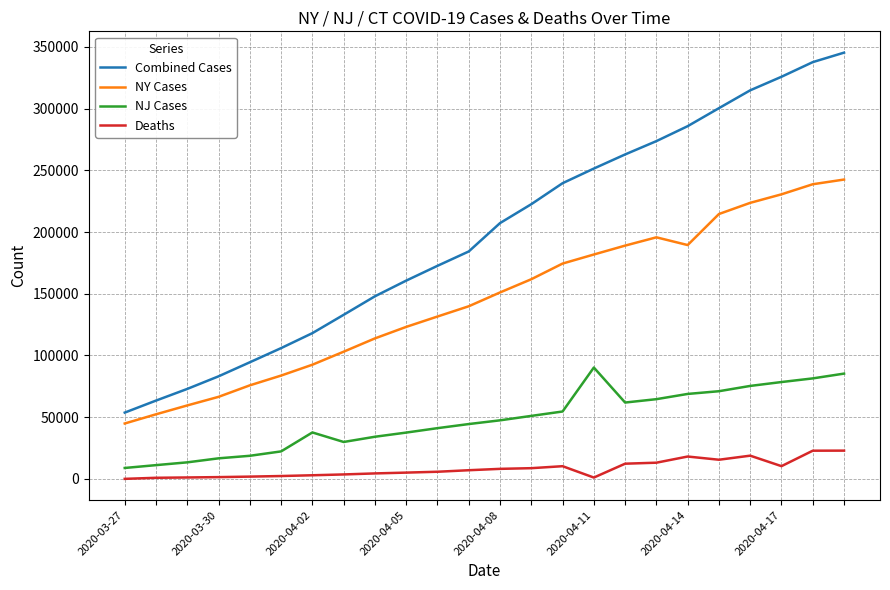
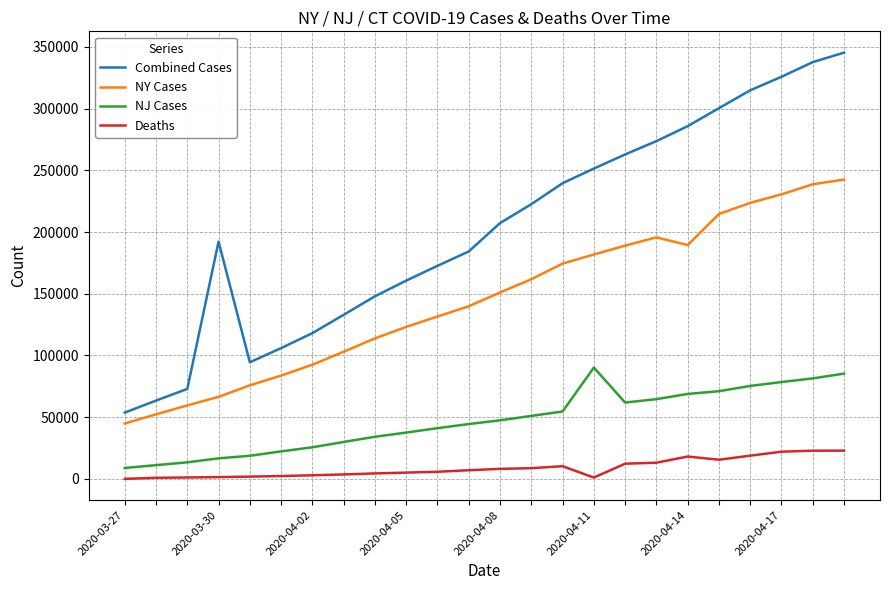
  {
    "Combined Cases": {
      "2020-03-27": 54000,
-     "2020-03-30": 83000,
+     "2020-03-30": 192000,
      "2020-04-02": 118000,
      "2020-04-05": 161000,
      "2020-04-08": 207000,
      "2020-04-11": 251000,
      "2020-04-14": 286000,
      "2020-04-17": 326000
    },
    "NY Cases": {
      "2020-03-27": 45000,
      "2020-03-30": 66000,
      "2020-04-02": 93000,
      "2020-04-05": 123000,
      "2020-04-08": 151000,
      "2020-04-11": 182000,
      "2020-04-14": 189000,
      "2020-04-17": 231000
    },
    "NJ Cases": {
      "2020-03-27": 9000,
      "2020-03-30": 17000,
-     "2020-04-02": 38000,
+     "2020-04-02": 26000,
      "2020-04-05": 38000,
      "2020-04-08": 47000,
      "2020-04-11": 90000,
      "2020-04-14": 69000,
      "2020-04-17": 78000
    },
    "Deaths": {
      "2020-03-27": 0,
      "2020-03-30": 1000,
      "2020-04-02": 3000,
      "2020-04-05": 5000,
      "2020-04-08": 8000,
      "2020-04-11": 1000,
      "2020-04-14": 18000,
-     "2020-04-17": 10000
+     "2020-04-17": 22000
    }
  }
